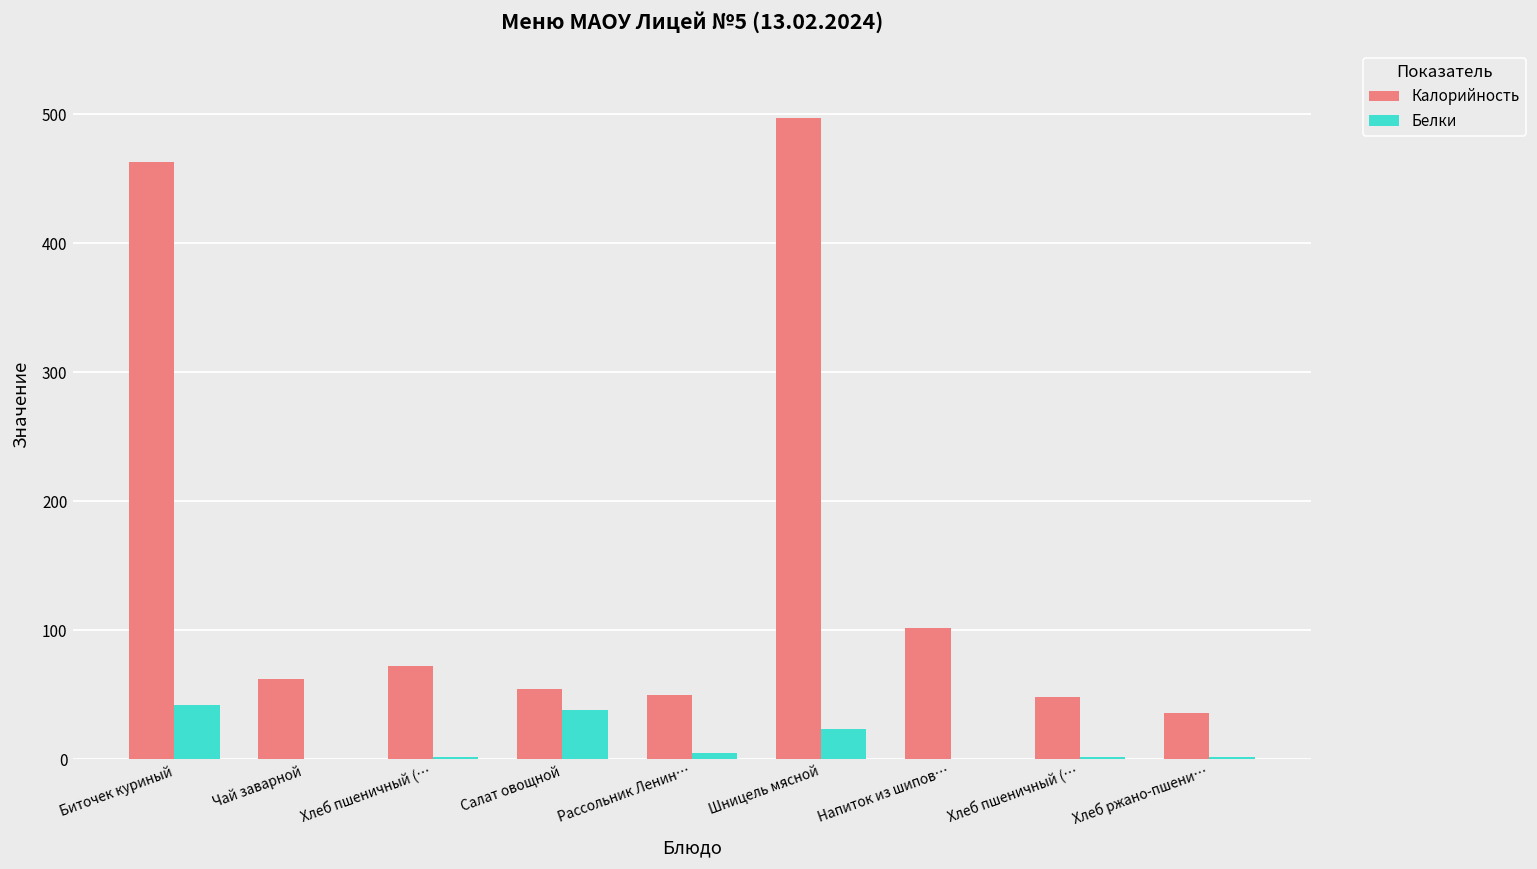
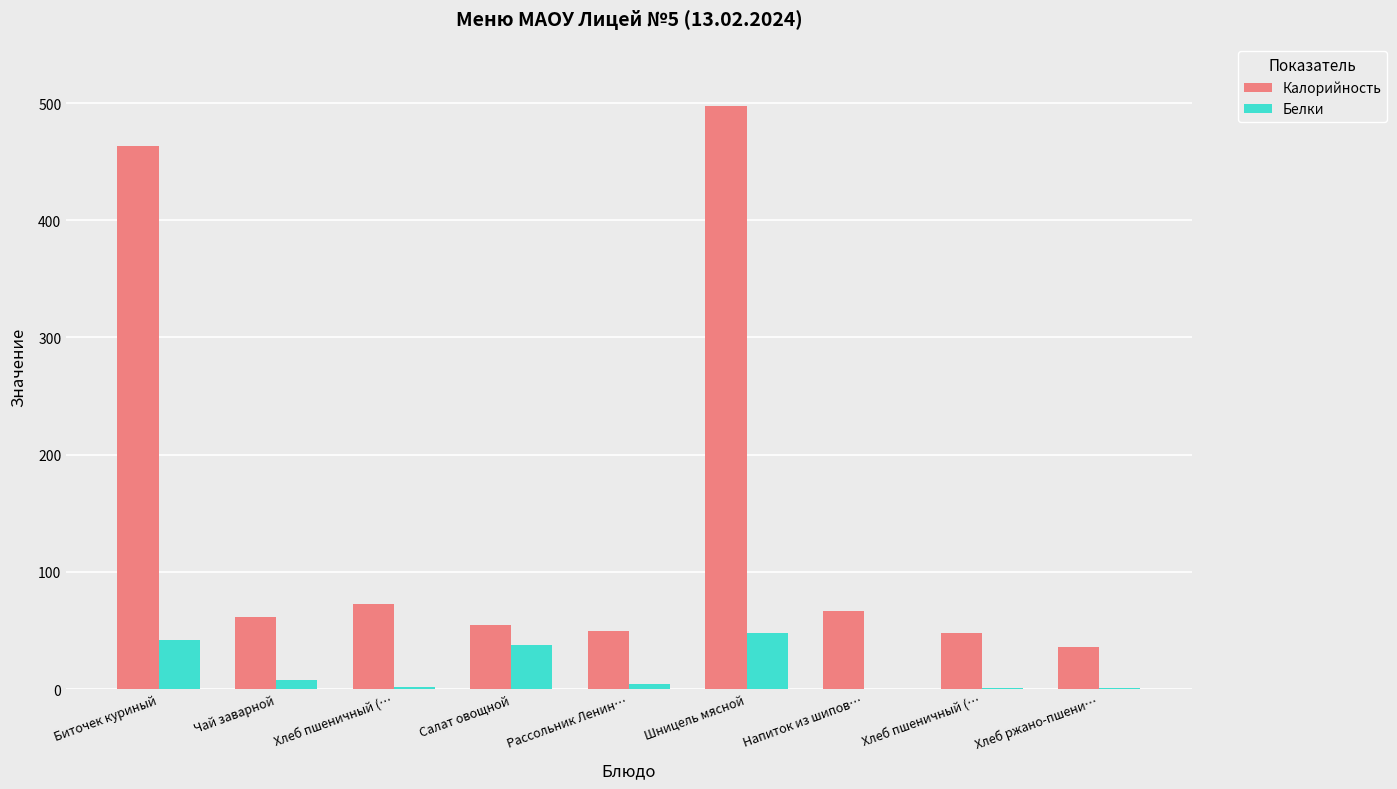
  {
    "Калорийность": {
      "Биточек куриный": 463,
      "Чай заварной": 62,
      "Салат овощной": 55,
      "Рассольник Ленин…": 50,
      "Шницель мясной": 497,
-     "Напиток из шипов…": 102,
+     "Напиток из шипов…": 67,
      "Хлеб ржано-пшени…": 36
    },
    "Белки": {
      "Биточек куриный": 42,
-     "Чай заварной": 0,
+     "Чай заварной": 8,
      "Салат овощной": 38,
      "Рассольник Ленин…": 5,
-     "Шницель мясной": 23
+     "Шницель мясной": 47
    }
  }
